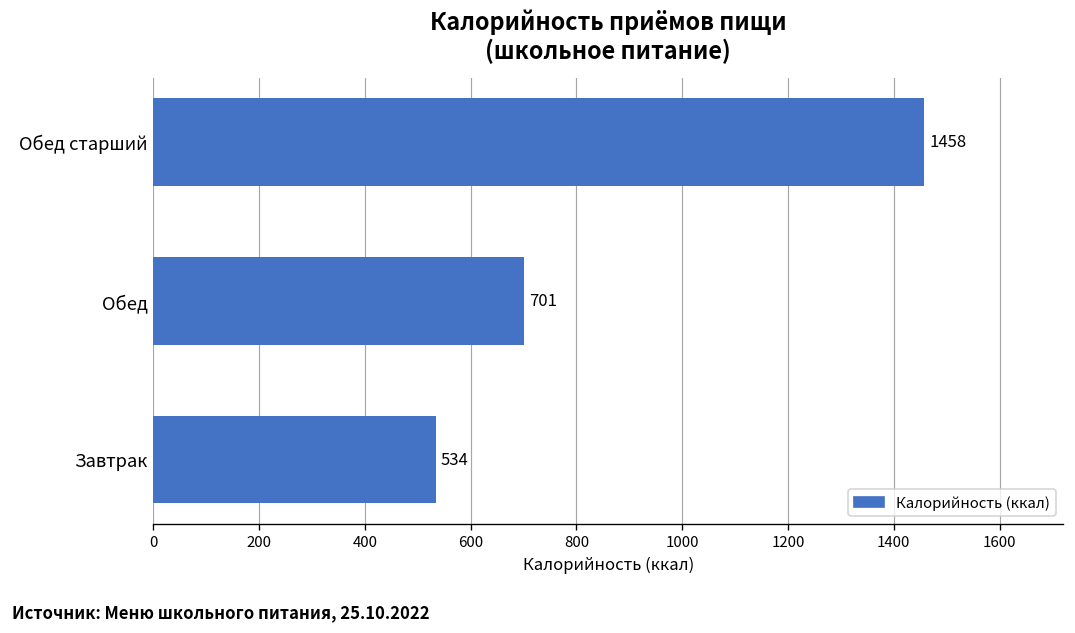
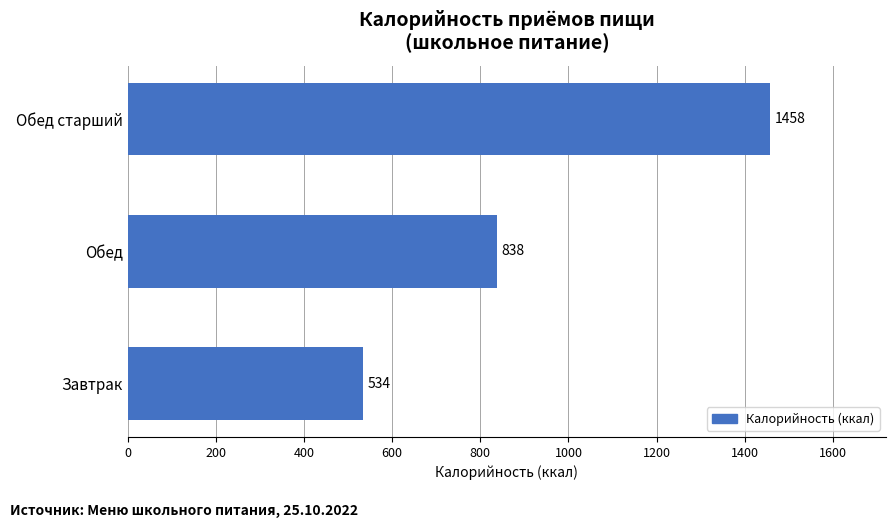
  {
    "Обед старший": 1458,
-   "Обед": 701,
+   "Обед": 838,
    "Завтрак": 534
  }
